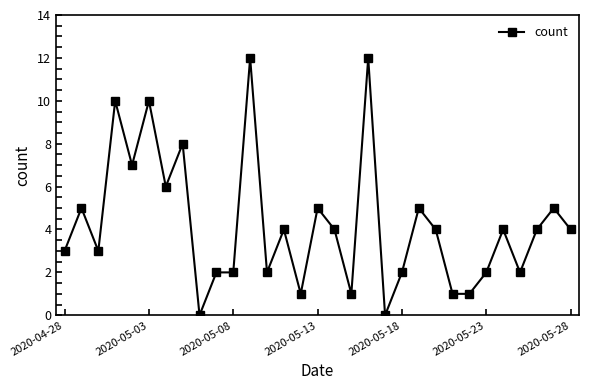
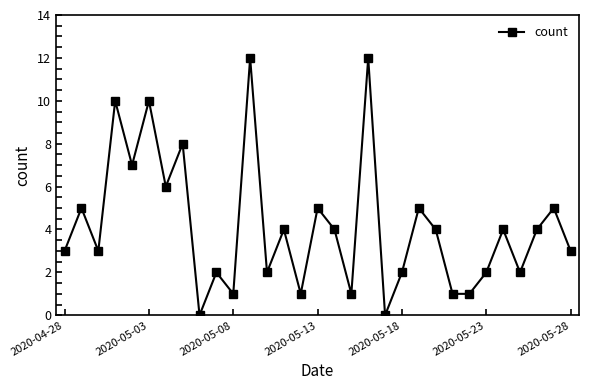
  {
    "2020-04-28": 3,
    "2020-05-03": 10,
-   "2020-05-08": 2,
+   "2020-05-08": 1,
    "2020-05-13": 5,
    "2020-05-18": 2,
    "2020-05-23": 2,
-   "2020-05-28": 4
+   "2020-05-28": 3
  }
